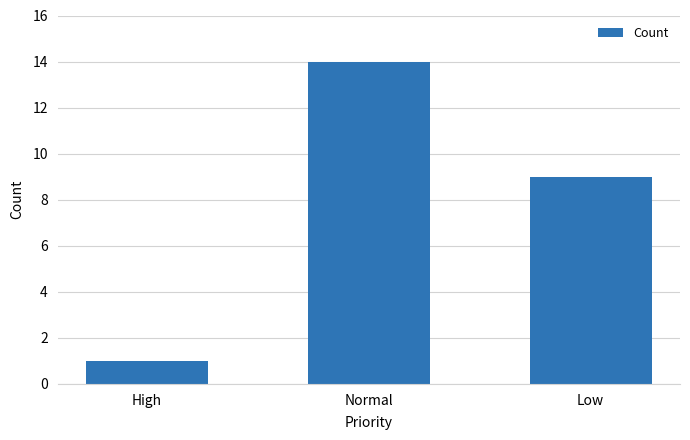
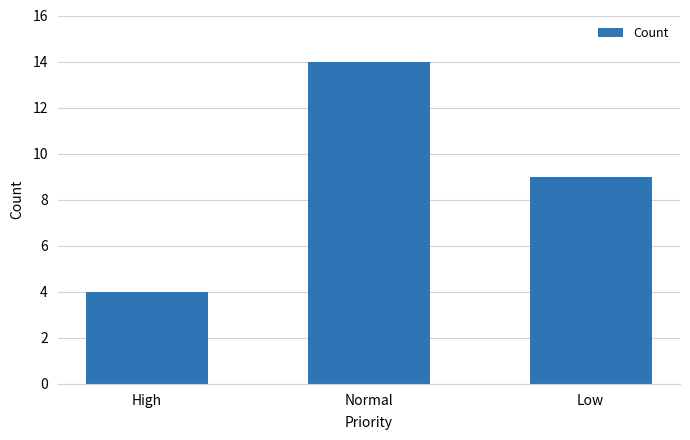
  {
-   "High": 1,
+   "High": 4,
    "Normal": 14,
    "Low": 9
  }
